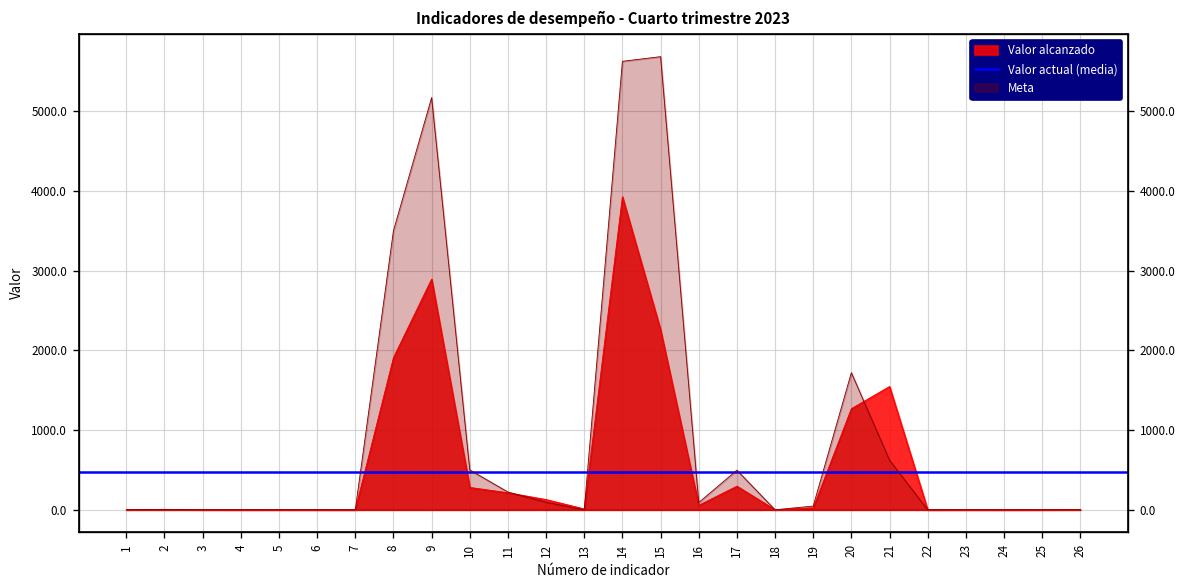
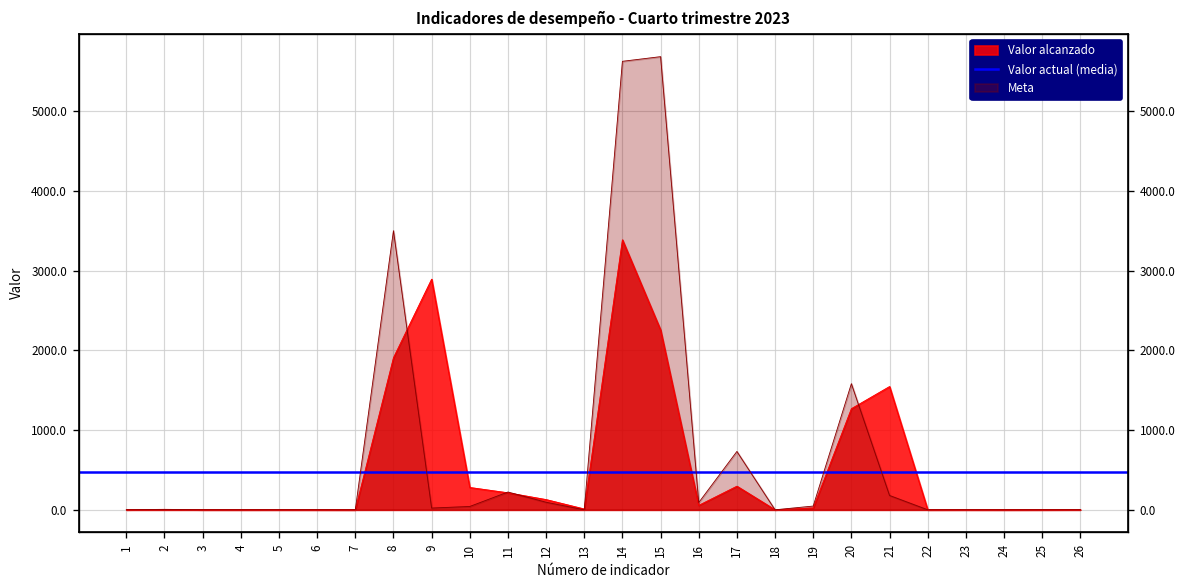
  {
    "Valor alcanzado": {
      "8": 1900,
      "9": 2900,
      "10": 300,
-     "14": 3900,
+     "14": 3400,
      "15": 2300,
      "17": 300,
      "20": 1300,
      "21": 1500
    },
    "Meta": {
      "8": 3500,
-     "9": 5200,
-     "10": 500,
+     "9": 0,
+     "10": 0,
      "14": 5600,
      "15": 5700,
-     "17": 500,
-     "20": 1700,
-     "21": 600
+     "17": 700,
+     "20": 1600,
+     "21": 200
    }
  }
